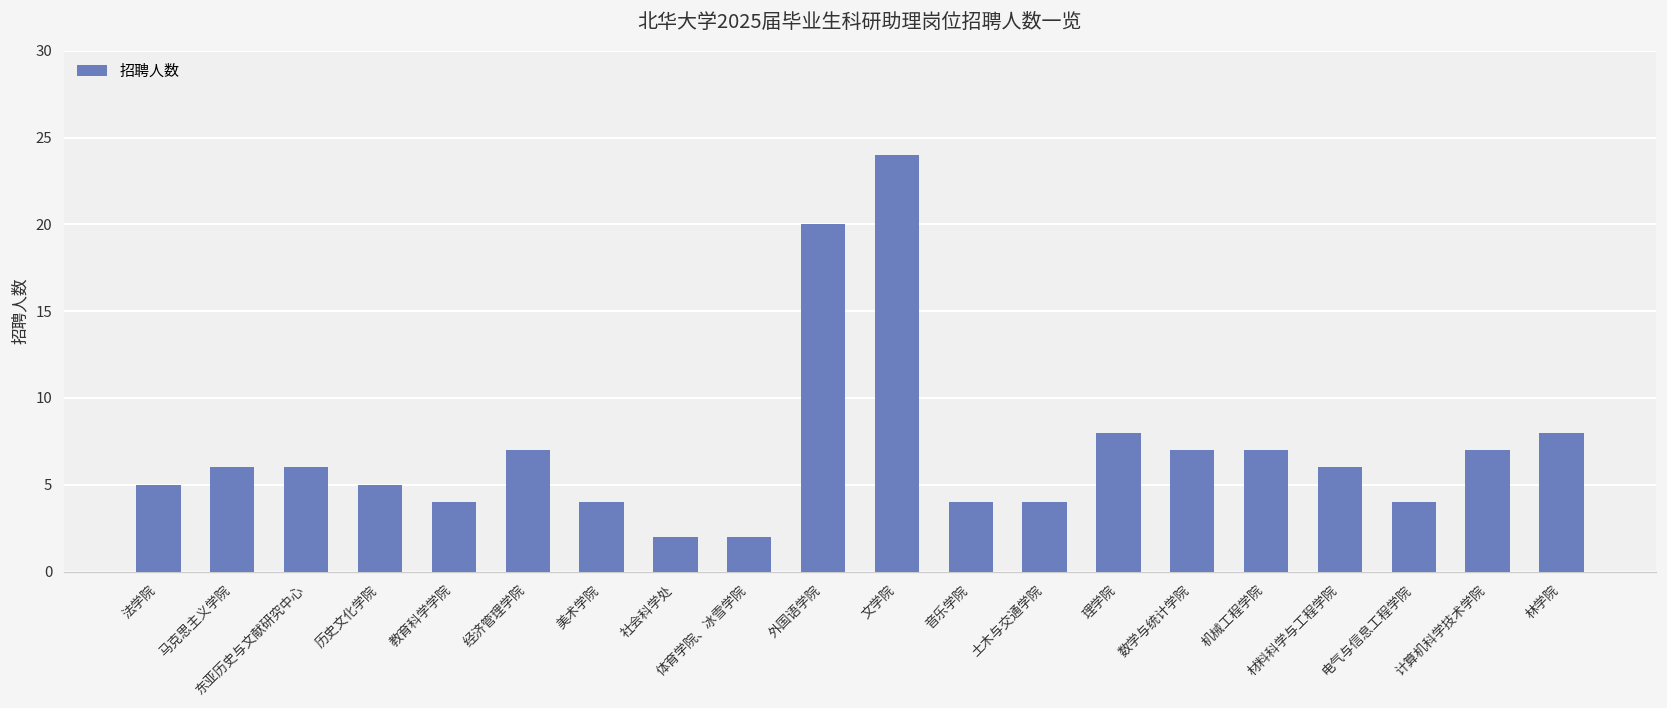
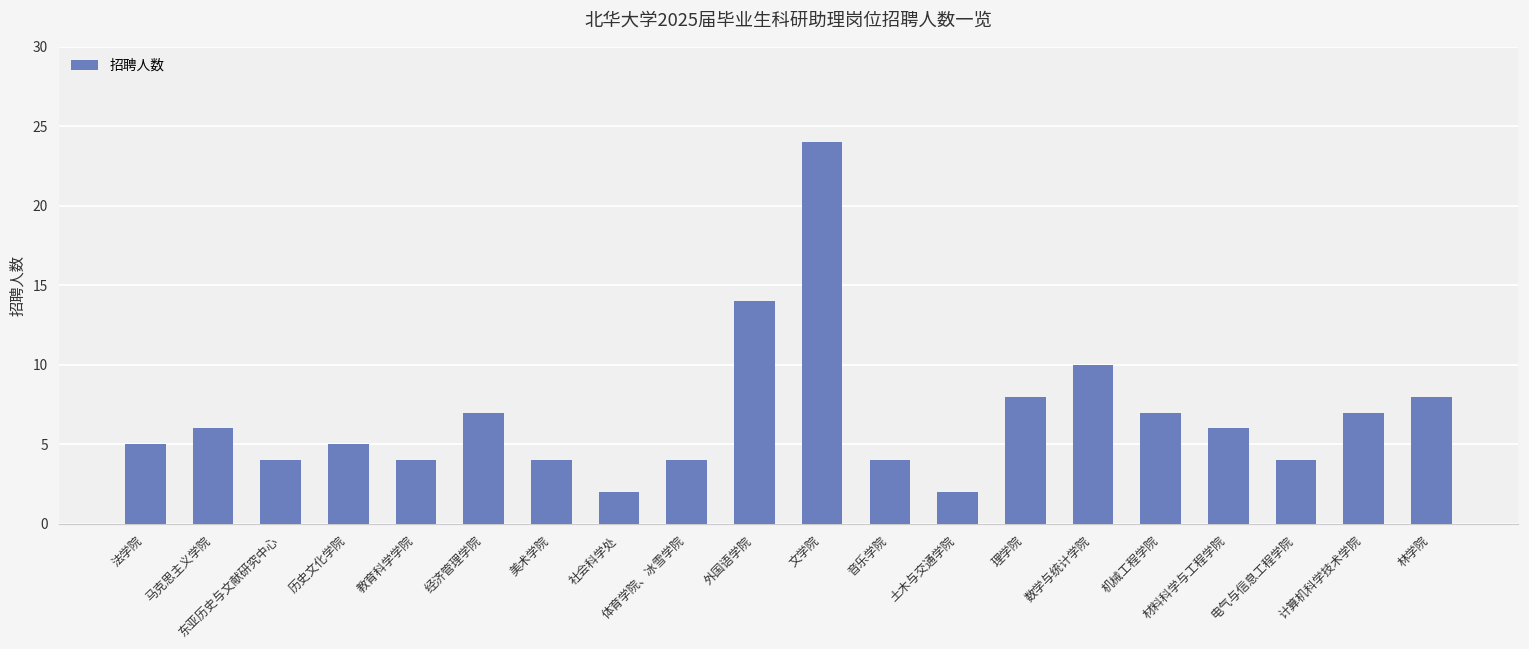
  {
    "法学院": 5,
    "马克思主义学院": 6,
-   "东亚历史与文献研究中心": 6,
+   "东亚历史与文献研究中心": 4,
    "历史文化学院": 5,
    "教育科学学院": 4,
    "经济管理学院": 7,
    "美术学院": 4,
    "社会科学处": 2,
-   "体育学院、冰雪学院": 2,
-   "外国语学院": 20,
+   "体育学院、冰雪学院": 4,
+   "外国语学院": 14,
    "文学院": 24,
    "音乐学院": 4,
-   "土木与交通学院": 4,
+   "土木与交通学院": 2,
    "理学院": 8,
-   "数学与统计学院": 7,
+   "数学与统计学院": 10,
    "机械工程学院": 7,
    "材料科学与工程学院": 6,
    "电气与信息工程学院": 4,
    "计算机科学技术学院": 7,
    "林学院": 8
  }
